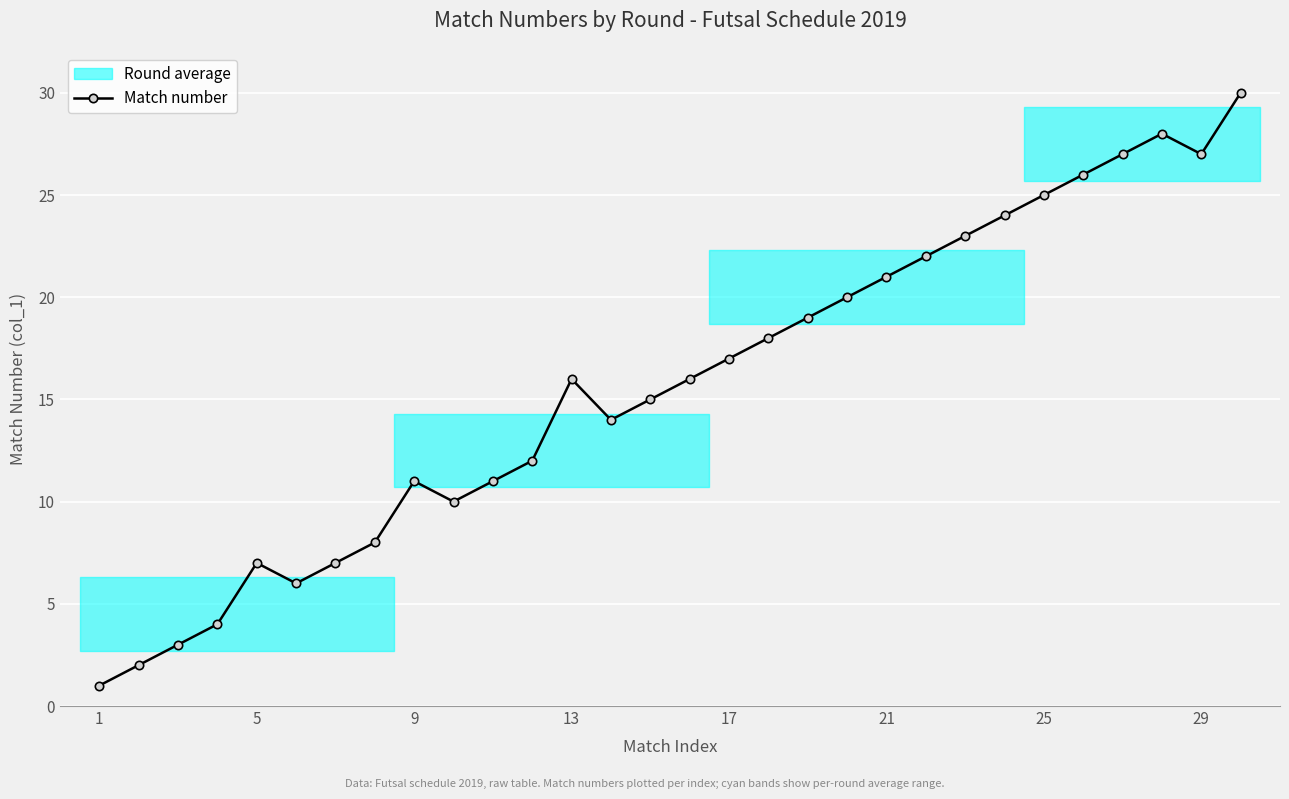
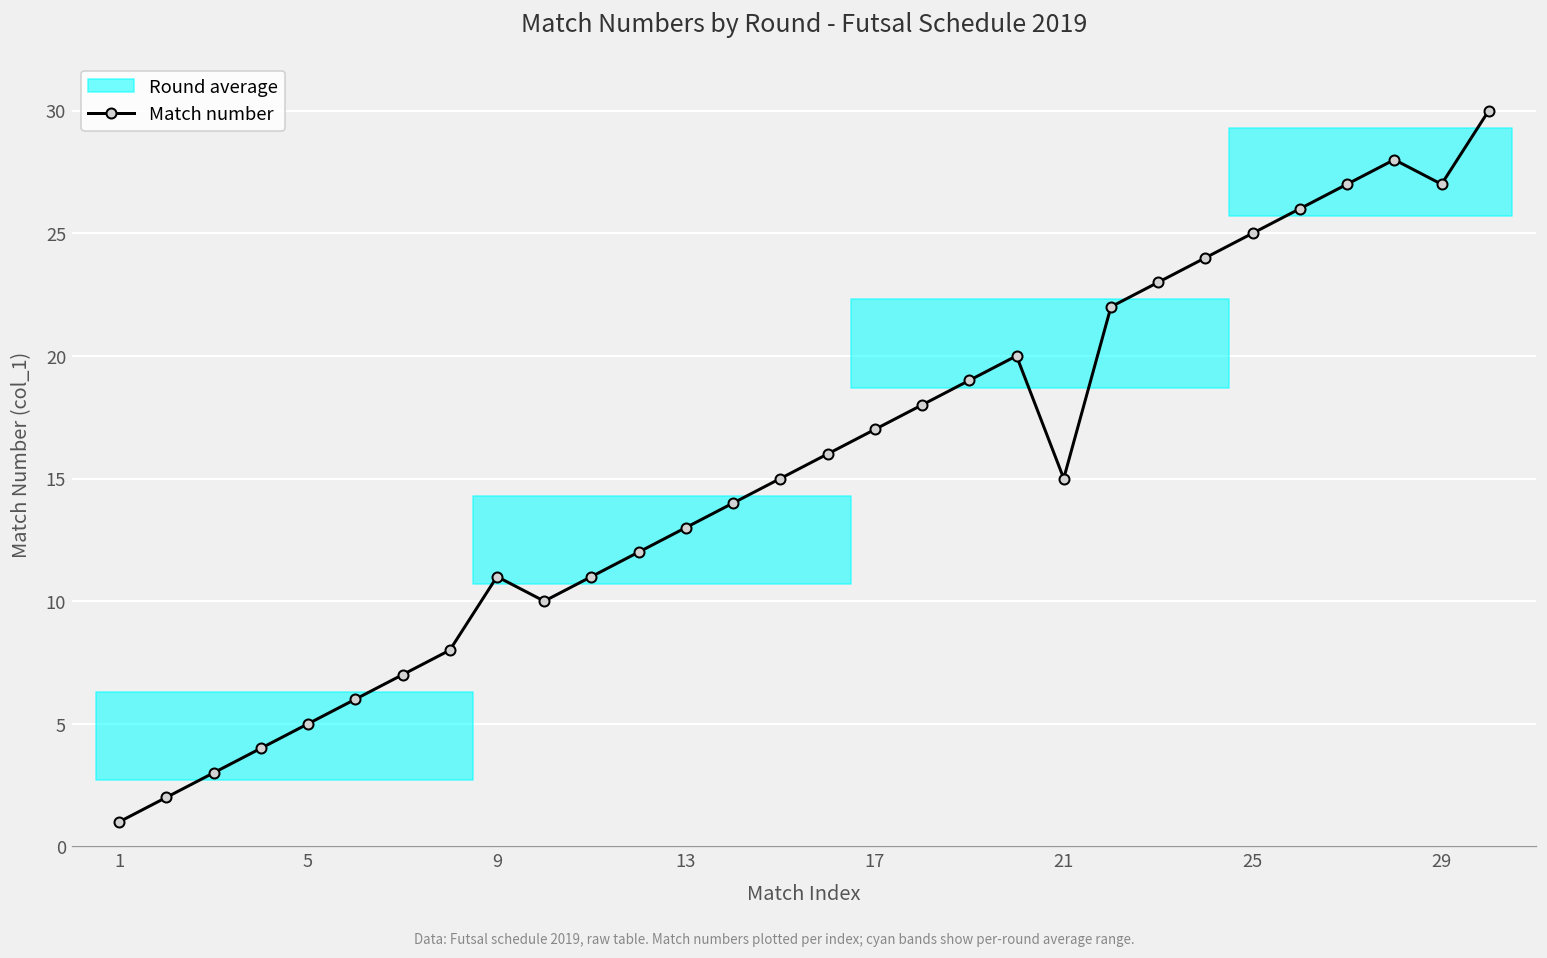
  {
    "Match number": {
      "1": 1,
-     "5": 7,
+     "5": 5,
      "9": 11,
-     "13": 16,
+     "13": 13,
      "17": 17,
-     "21": 21,
+     "21": 15,
      "25": 25,
      "29": 27
    }
  }
